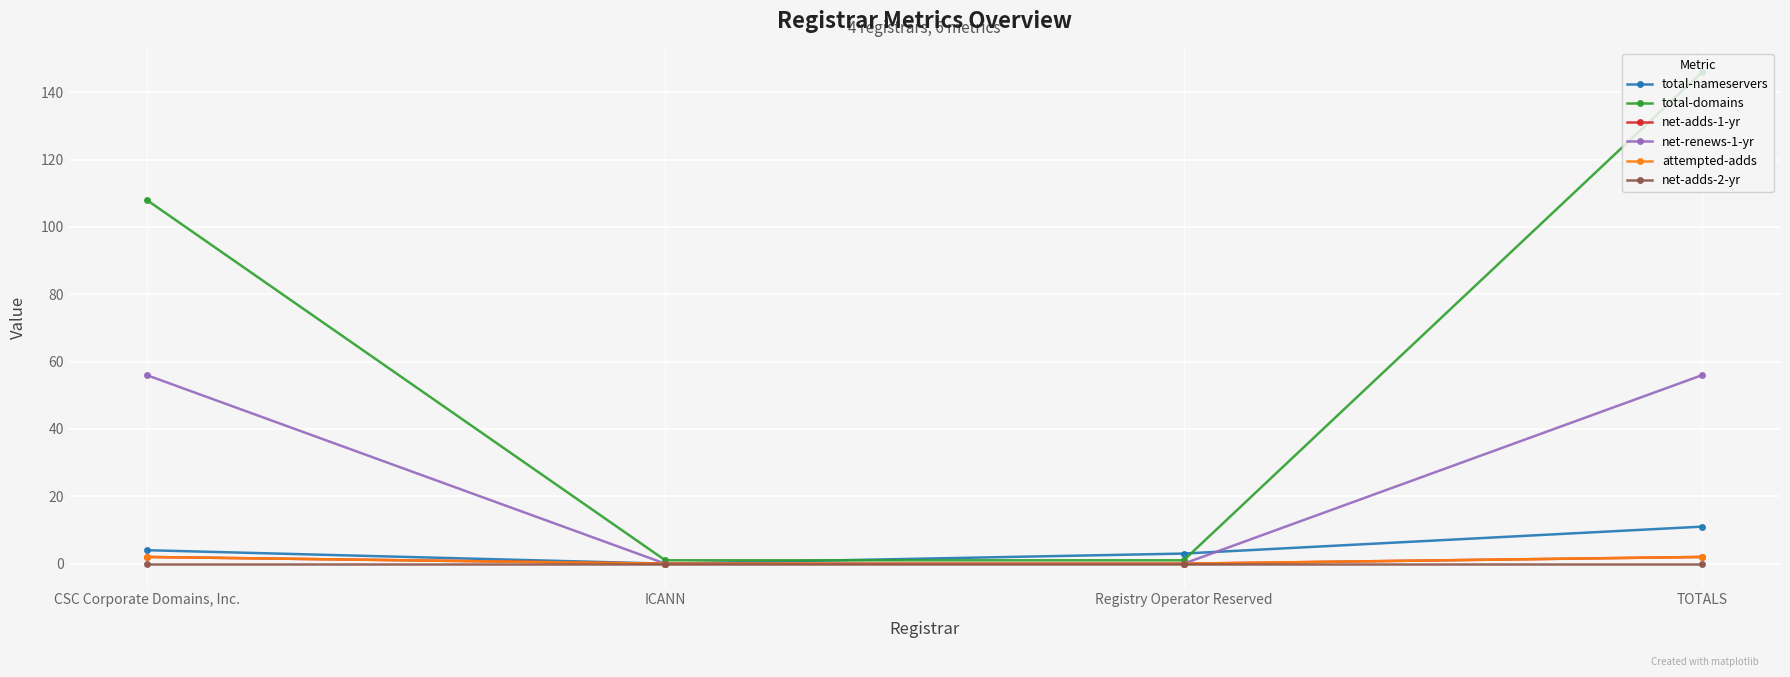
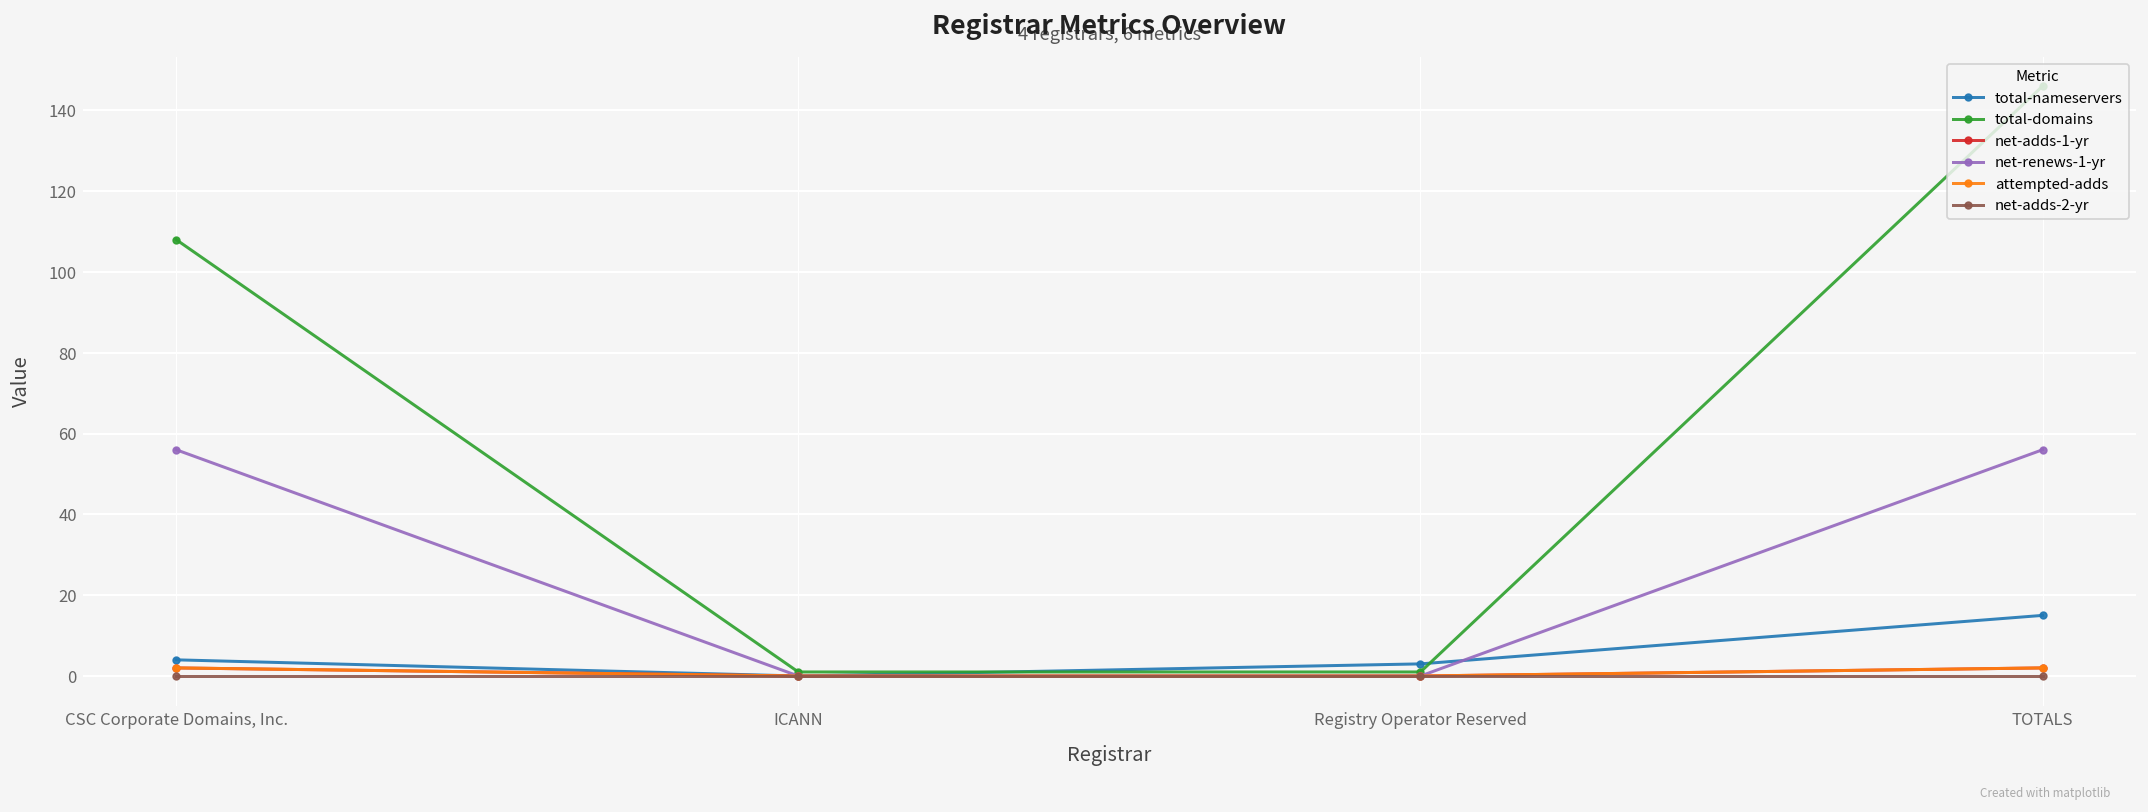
  {
    "total-nameservers": {
      "CSC Corporate Domains, Inc.": 4,
      "Registry Operator Reserved": 3,
-     "TOTALS": 11
+     "TOTALS": 15
    },
    "total-domains": {
      "CSC Corporate Domains, Inc.": 108,
      "ICANN": 1,
      "Registry Operator Reserved": 1
    },
    "attempted-adds": {
      "CSC Corporate Domains, Inc.": 2,
      "TOTALS": 2
    },
    "net-renews-1-yr": {
      "CSC Corporate Domains, Inc.": 56,
      "TOTALS": 56
    },
    "net-adds-2-yr": {
      "CSC Corporate Domains, Inc.": 0,
      "TOTALS": 0
    }
  }
